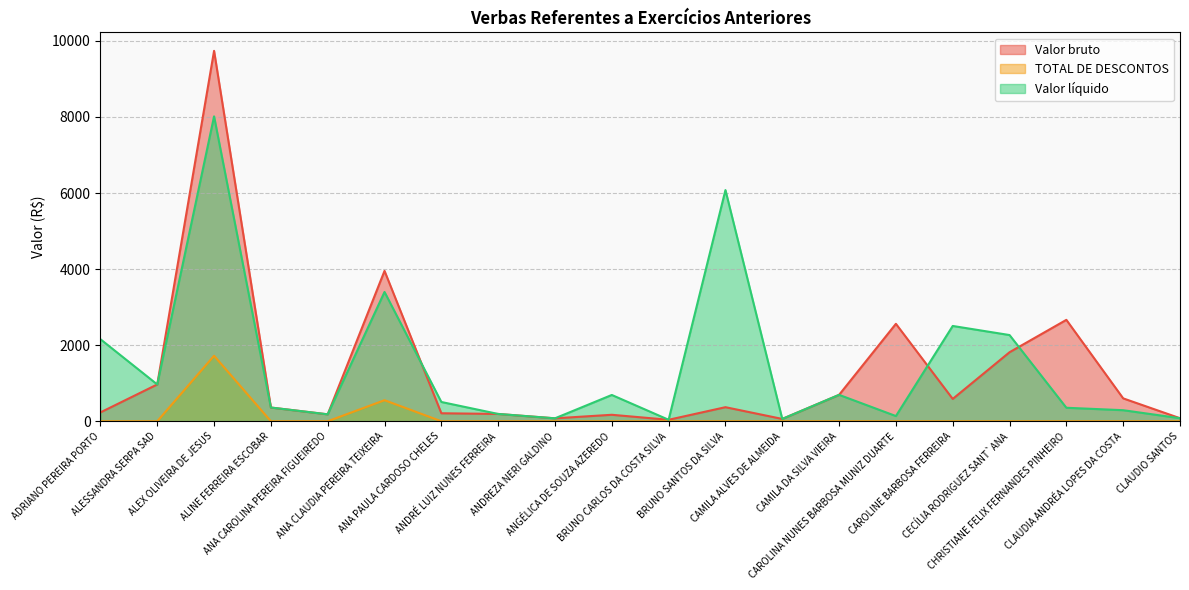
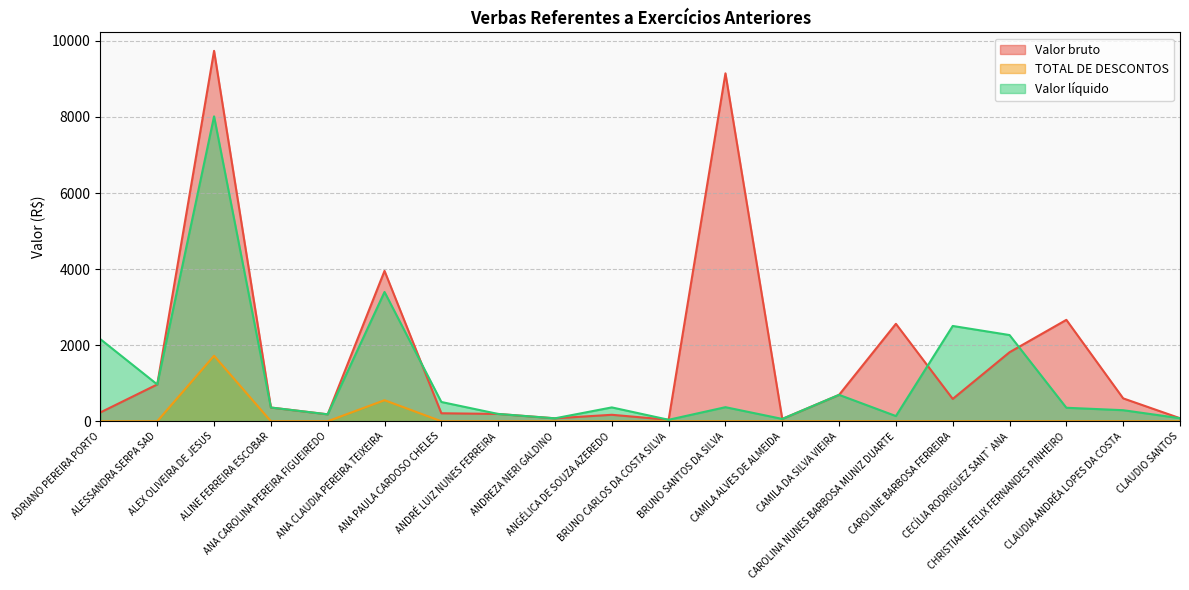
  {
    "Valor bruto": {
      "ADRIANO PEREIRA PORTO": 200,
      "ALEX OLIVEIRA DE JESUS": 9700,
      "ANA CLAUDIA PEREIRA TEIXEIRA": 4000,
      "ANA PAULA CARDOSO CHELES": 200,
      "ANGÉLICA DE SOUZA AZEREDO": 200,
-     "BRUNO SANTOS DA SILVA": 400,
+     "BRUNO SANTOS DA SILVA": 9100,
      "CAROLINA NUNES BARBOSA MUNIZ DUARTE": 2600,
      "CAROLINE BARBOSA FERREIRA": 600,
      "CECÍLIA RODRIGUEZ SANT`ANA": 1800,
      "CHRISTIANE FELIX FERNANDES PINHEIRO": 2700,
      "CLAUDIA ANDRÉA LOPES DA COSTA": 600
    },
    "TOTAL DE DESCONTOS": {
      "ADRIANO PEREIRA PORTO": 0,
      "ALESSANDRA SERPA SAD": 0,
      "ALEX OLIVEIRA DE JESUS": 1700,
      "ALINE FERREIRA ESCOBAR": 0,
      "ANA CAROLINA PEREIRA FIGUEIREDO": 0,
      "ANA CLAUDIA PEREIRA TEIXEIRA": 600,
      "ANA PAULA CARDOSO CHELES": 0,
      "ANDRÉ LUIZ NUNES FERREIRA": 0,
      "ANDREZA NERI GALDINO": 0,
      "ANGÉLICA DE SOUZA AZEREDO": 0,
      "BRUNO SANTOS DA SILVA": 0,
      "CAMILA DA SILVA VIEIRA": 0,
      "CAROLINA NUNES BARBOSA MUNIZ DUARTE": 0,
      "CAROLINE BARBOSA FERREIRA": 0,
      "CECÍLIA RODRIGUEZ SANT`ANA": 0,
      "CHRISTIANE FELIX FERNANDES PINHEIRO": 0,
      "CLAUDIA ANDRÉA LOPES DA COSTA": 0,
      "CLAUDIO SANTOS": 0
    },
    "Valor líquido": {
      "ADRIANO PEREIRA PORTO": 2200,
      "ALEX OLIVEIRA DE JESUS": 8000,
      "ANA CLAUDIA PEREIRA TEIXEIRA": 3400,
      "ANA PAULA CARDOSO CHELES": 500,
-     "ANGÉLICA DE SOUZA AZEREDO": 700,
-     "BRUNO SANTOS DA SILVA": 6100,
+     "ANGÉLICA DE SOUZA AZEREDO": 400,
+     "BRUNO SANTOS DA SILVA": 400,
      "CAROLINA NUNES BARBOSA MUNIZ DUARTE": 100,
      "CAROLINE BARBOSA FERREIRA": 2500,
      "CECÍLIA RODRIGUEZ SANT`ANA": 2300,
      "CHRISTIANE FELIX FERNANDES PINHEIRO": 400,
      "CLAUDIA ANDRÉA LOPES DA COSTA": 300
    }
  }
